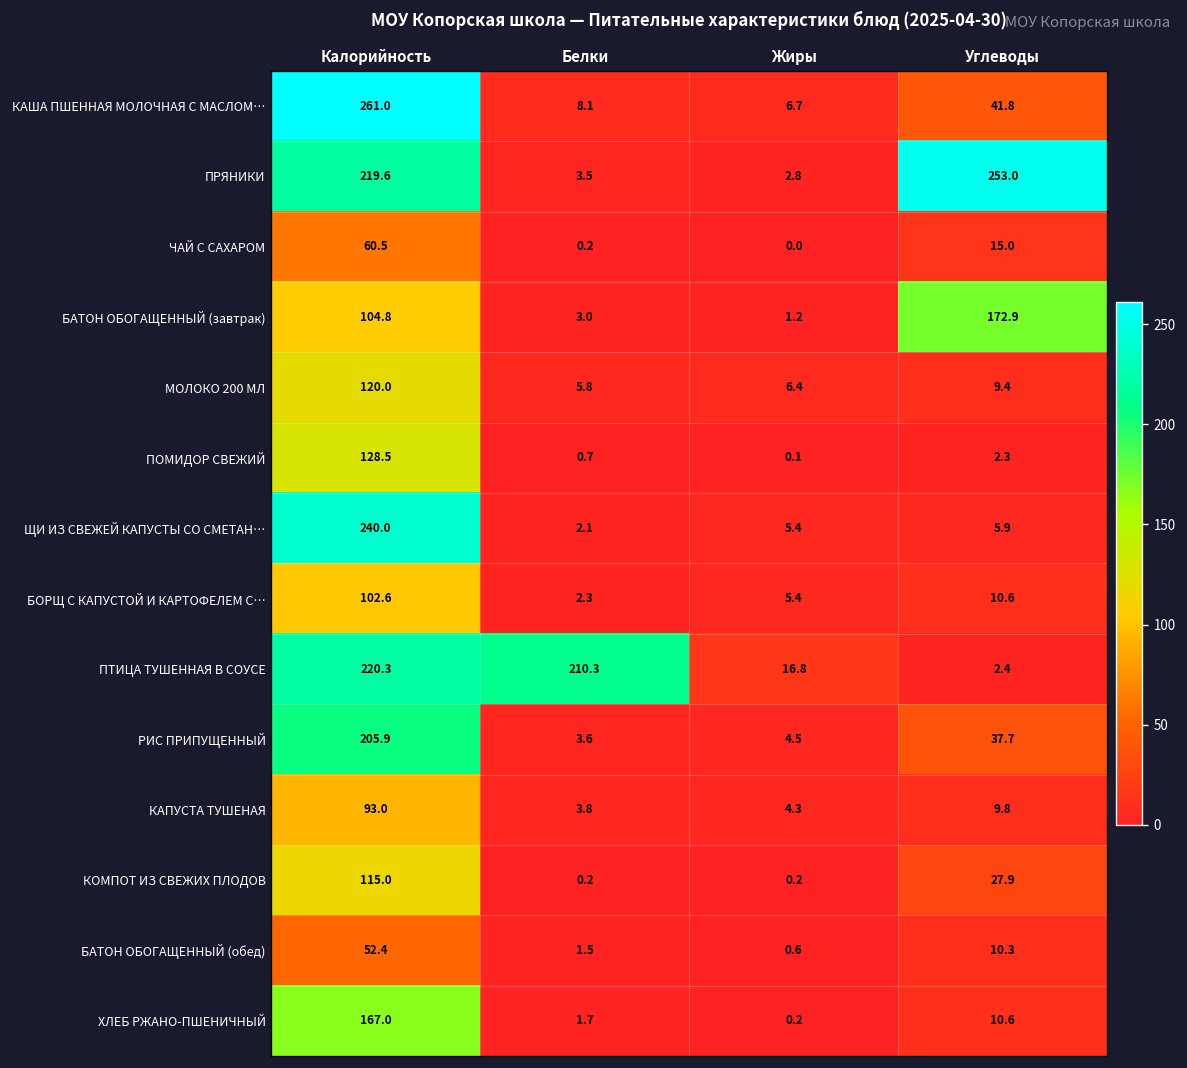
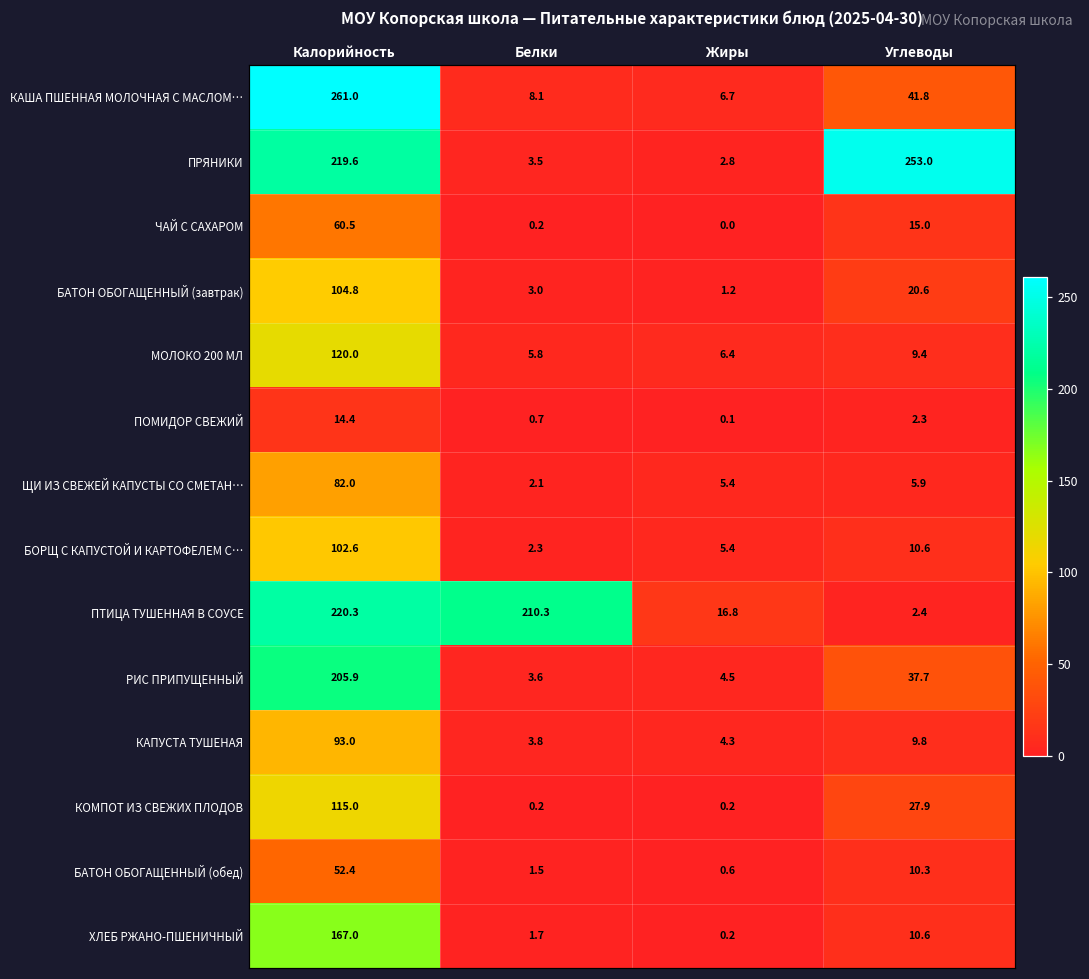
  {
    "КАША ПШЕННАЯ МОЛОЧНАЯ С МАСЛОМ…": {
      "Калорийность": 261.0,
      "Белки": 8.1,
      "Жиры": 6.7,
      "Углеводы": 41.8
    },
    "ПРЯНИКИ": {
      "Калорийность": 219.6,
      "Белки": 3.5,
      "Жиры": 2.8,
      "Углеводы": 253.0
    },
    "ЧАЙ С САХАРОМ": {
      "Калорийность": 60.5,
      "Белки": 0.2,
      "Жиры": 0.0,
      "Углеводы": 15.0
    },
    "БАТОН ОБОГАЩЕННЫЙ (завтрак)": {
      "Калорийность": 104.8,
      "Белки": 3.0,
      "Жиры": 1.2,
-     "Углеводы": 172.9
+     "Углеводы": 20.6
    },
    "МОЛОКО 200 МЛ": {
      "Калорийность": 120.0,
      "Белки": 5.8,
      "Жиры": 6.4,
      "Углеводы": 9.4
    },
    "ПОМИДОР СВЕЖИЙ": {
-     "Калорийность": 128.5,
+     "Калорийность": 14.4,
      "Белки": 0.7,
      "Жиры": 0.1,
      "Углеводы": 2.3
    },
    "ЩИ ИЗ СВЕЖЕЙ КАПУСТЫ СО СМЕТАН…": {
-     "Калорийность": 240.0,
+     "Калорийность": 82.0,
      "Белки": 2.1,
      "Жиры": 5.4,
      "Углеводы": 5.9
    },
    "БОРЩ С КАПУСТОЙ И КАРТОФЕЛЕМ С…": {
      "Калорийность": 102.6,
      "Белки": 2.3,
      "Жиры": 5.4,
      "Углеводы": 10.6
    },
    "ПТИЦА ТУШЕННАЯ В СОУСЕ": {
      "Калорийность": 220.3,
      "Белки": 210.3,
      "Жиры": 16.8,
      "Углеводы": 2.4
    },
    "РИС ПРИПУЩЕННЫЙ": {
      "Калорийность": 205.9,
      "Белки": 3.6,
      "Жиры": 4.5,
      "Углеводы": 37.7
    },
    "КАПУСТА ТУШЕНАЯ": {
      "Калорийность": 93.0,
      "Белки": 3.8,
      "Жиры": 4.3,
      "Углеводы": 9.8
    },
    "КОМПОТ ИЗ СВЕЖИХ ПЛОДОВ": {
      "Калорийность": 115.0,
      "Белки": 0.2,
      "Жиры": 0.2,
      "Углеводы": 27.9
    },
    "БАТОН ОБОГАЩЕННЫЙ (обед)": {
      "Калорийность": 52.4,
      "Белки": 1.5,
      "Жиры": 0.6,
      "Углеводы": 10.3
    },
    "ХЛЕБ РЖАНО-ПШЕНИЧНЫЙ": {
      "Калорийность": 167.0,
      "Белки": 1.7,
      "Жиры": 0.2,
      "Углеводы": 10.6
    }
  }
